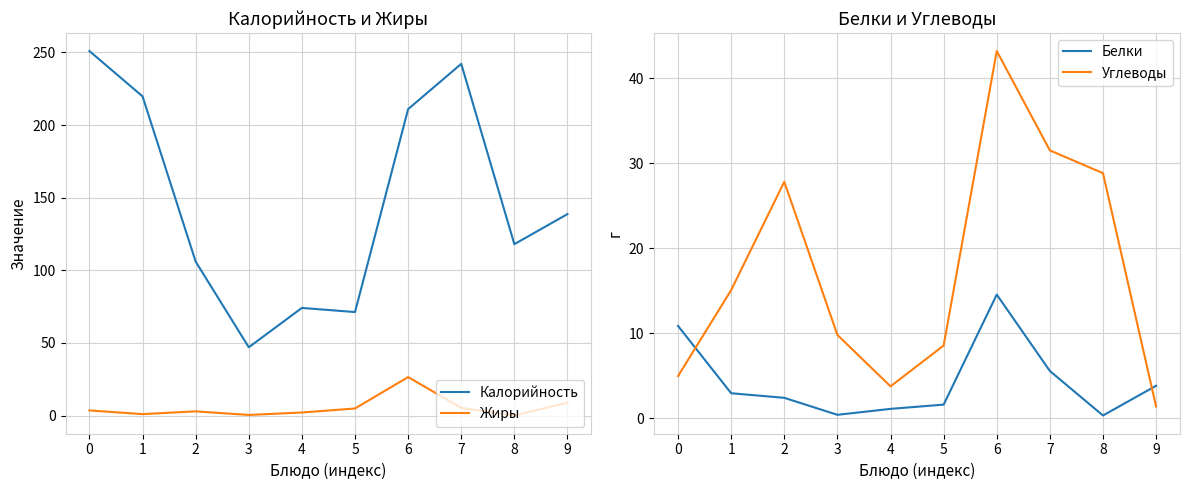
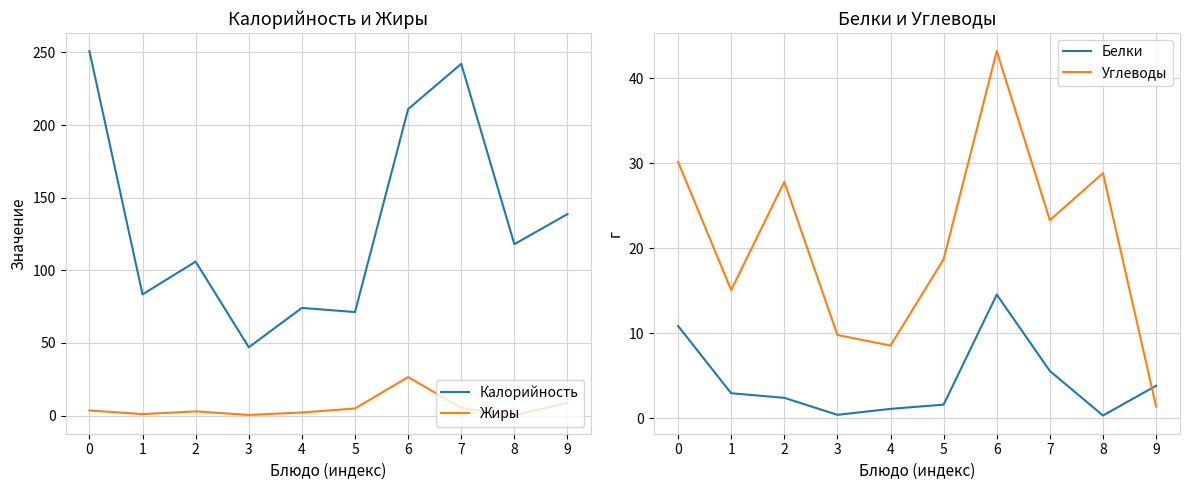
  {
    "Калорийность и Жиры": {
      "Калорийность": {
        "0": 251,
-       "1": 220,
+       "1": 83,
        "2": 106,
        "3": 47,
        "4": 74,
        "5": 71,
        "6": 211,
        "7": 242,
        "8": 118,
        "9": 139
      },
      "Жиры": {
        "0": 4,
        "1": 1,
        "2": 3,
        "3": 0,
        "4": 2,
        "5": 5,
        "6": 26
      }
    },
    "Белки и Углеводы": {
      "Белки": {
        "0": 11,
        "1": 3,
        "2": 2,
        "3": 0,
        "4": 1,
        "5": 2,
        "6": 15,
        "7": 6,
        "8": 0,
        "9": 4
      },
      "Углеводы": {
-       "0": 5,
+       "0": 30,
        "1": 15,
        "2": 28,
        "3": 10,
-       "4": 4,
-       "5": 9,
+       "4": 9,
+       "5": 19,
        "6": 43,
-       "7": 32,
+       "7": 23,
        "8": 29,
        "9": 1
      }
    }
  }
